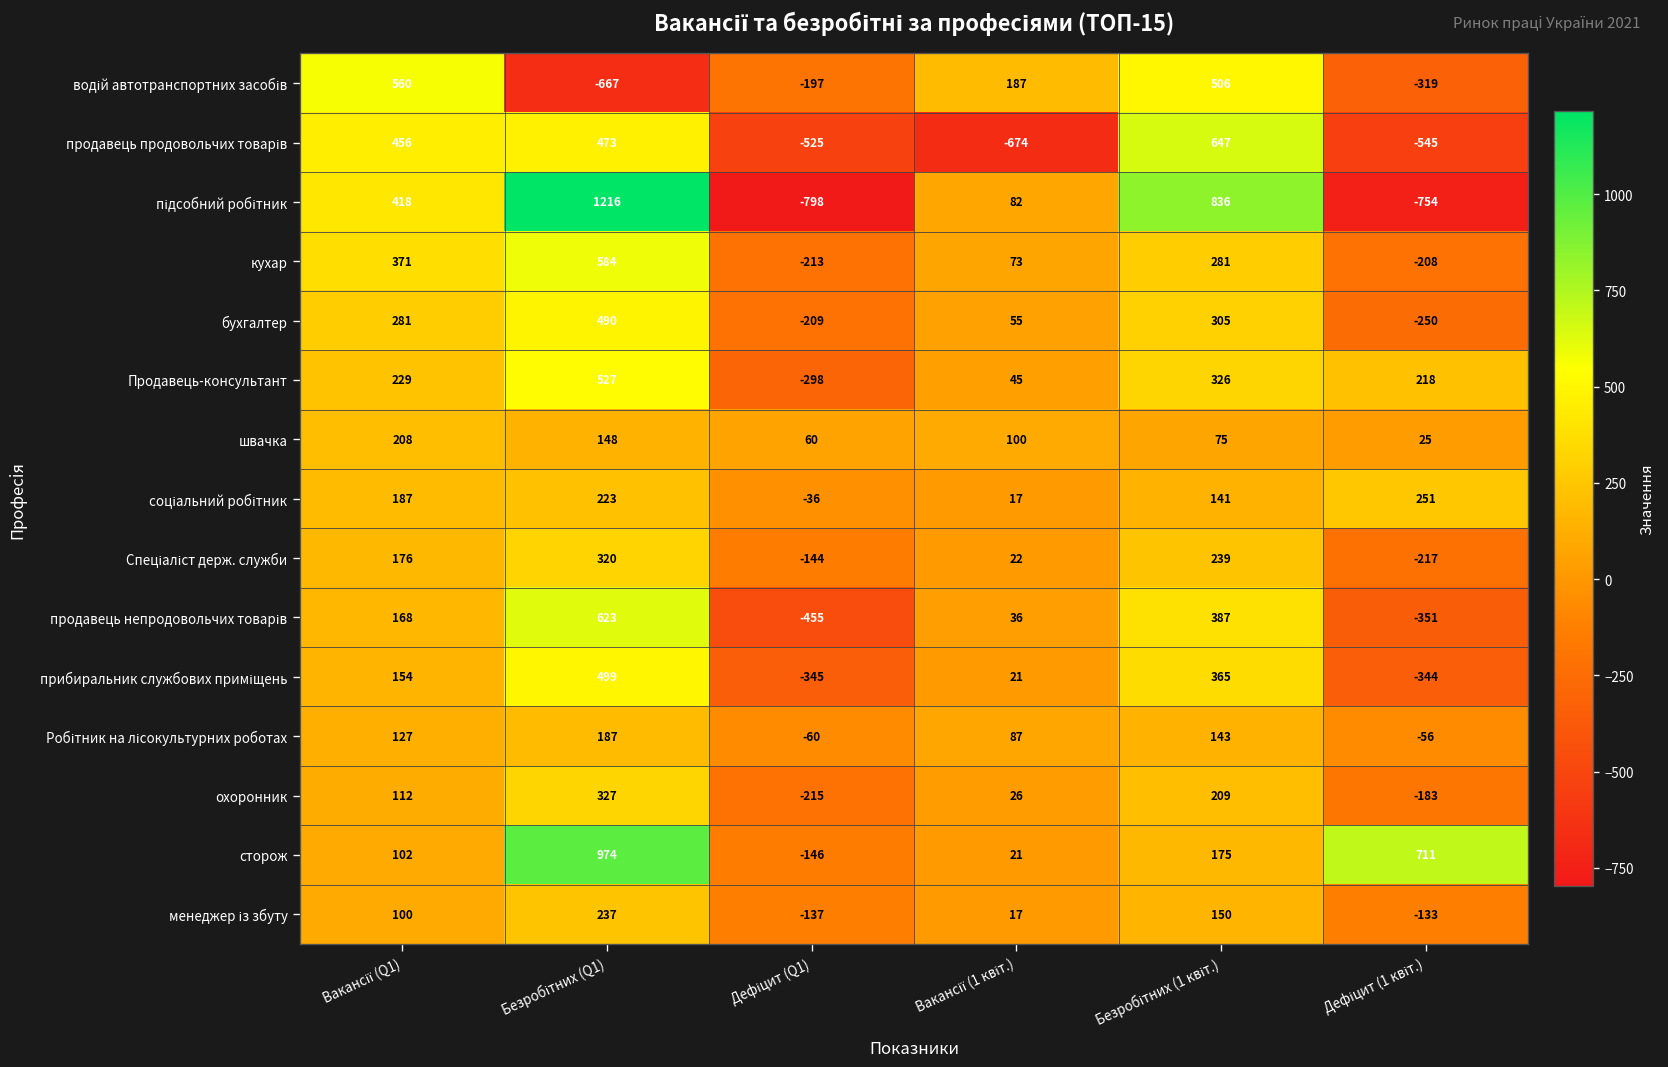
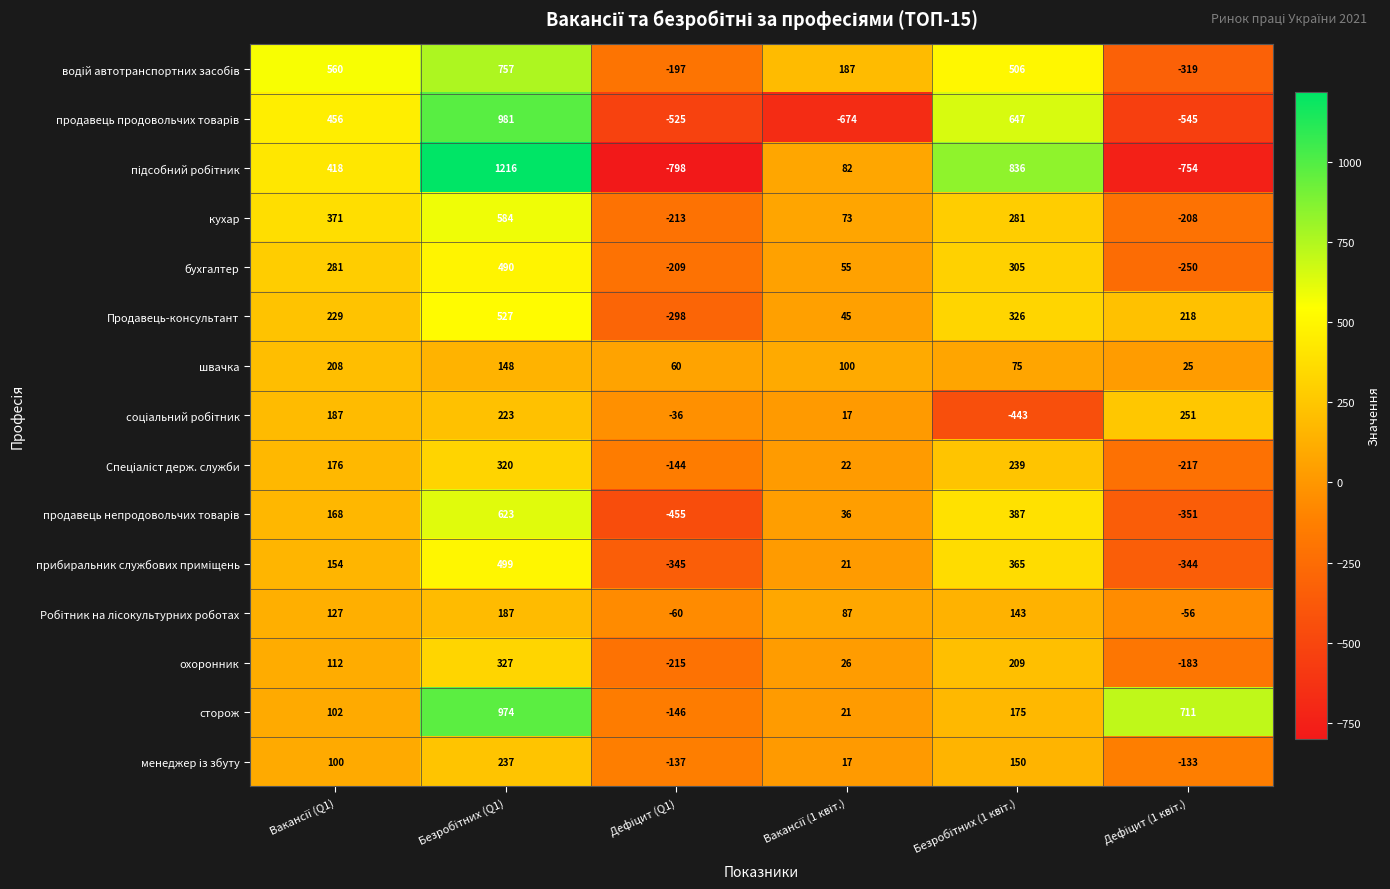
  {
    "водій автотранспортних засобів": {
      "Вакансії (Q1)": 560,
-     "Безробітних (Q1)": -667,
+     "Безробітних (Q1)": 757,
      "Дефіцит (Q1)": -197,
      "Вакансії (1 квіт.)": 187,
      "Безробітних (1 квіт.)": 506,
      "Дефіцит (1 квіт.)": -319
    },
    "продавець продовольчих товарів": {
      "Вакансії (Q1)": 456,
-     "Безробітних (Q1)": 473,
+     "Безробітних (Q1)": 981,
      "Дефіцит (Q1)": -525,
      "Вакансії (1 квіт.)": -674,
      "Безробітних (1 квіт.)": 647,
      "Дефіцит (1 квіт.)": -545
    },
    "підсобний робітник": {
      "Вакансії (Q1)": 418,
      "Безробітних (Q1)": 1216,
      "Дефіцит (Q1)": -798,
      "Вакансії (1 квіт.)": 82,
      "Безробітних (1 квіт.)": 836,
      "Дефіцит (1 квіт.)": -754
    },
    "кухар": {
      "Вакансії (Q1)": 371,
      "Безробітних (Q1)": 584,
      "Дефіцит (Q1)": -213,
      "Вакансії (1 квіт.)": 73,
      "Безробітних (1 квіт.)": 281,
      "Дефіцит (1 квіт.)": -208
    },
    "бухгалтер": {
      "Вакансії (Q1)": 281,
      "Безробітних (Q1)": 490,
      "Дефіцит (Q1)": -209,
      "Вакансії (1 квіт.)": 55,
      "Безробітних (1 квіт.)": 305,
      "Дефіцит (1 квіт.)": -250
    },
    "Продавець-консультант": {
      "Вакансії (Q1)": 229,
      "Безробітних (Q1)": 527,
      "Дефіцит (Q1)": -298,
      "Вакансії (1 квіт.)": 45,
      "Безробітних (1 квіт.)": 326,
      "Дефіцит (1 квіт.)": 218
    },
    "швачка": {
      "Вакансії (Q1)": 208,
      "Безробітних (Q1)": 148,
      "Дефіцит (Q1)": 60,
      "Вакансії (1 квіт.)": 100,
      "Безробітних (1 квіт.)": 75,
      "Дефіцит (1 квіт.)": 25
    },
    "соціальний робітник": {
      "Вакансії (Q1)": 187,
      "Безробітних (Q1)": 223,
      "Дефіцит (Q1)": -36,
      "Вакансії (1 квіт.)": 17,
-     "Безробітних (1 квіт.)": 141,
+     "Безробітних (1 квіт.)": -443,
      "Дефіцит (1 квіт.)": 251
    },
    "Спеціаліст держ. служби": {
      "Вакансії (Q1)": 176,
      "Безробітних (Q1)": 320,
      "Дефіцит (Q1)": -144,
      "Вакансії (1 квіт.)": 22,
      "Безробітних (1 квіт.)": 239,
      "Дефіцит (1 квіт.)": -217
    },
    "продавець непродовольчих товарів": {
      "Вакансії (Q1)": 168,
      "Безробітних (Q1)": 623,
      "Дефіцит (Q1)": -455,
      "Вакансії (1 квіт.)": 36,
      "Безробітних (1 квіт.)": 387,
      "Дефіцит (1 квіт.)": -351
    },
    "прибиральник службових приміщень": {
      "Вакансії (Q1)": 154,
      "Безробітних (Q1)": 499,
      "Дефіцит (Q1)": -345,
      "Вакансії (1 квіт.)": 21,
      "Безробітних (1 квіт.)": 365,
      "Дефіцит (1 квіт.)": -344
    },
    "Робітник на лісокультурних роботах": {
      "Вакансії (Q1)": 127,
      "Безробітних (Q1)": 187,
      "Дефіцит (Q1)": -60,
      "Вакансії (1 квіт.)": 87,
      "Безробітних (1 квіт.)": 143,
      "Дефіцит (1 квіт.)": -56
    },
    "охоронник": {
      "Вакансії (Q1)": 112,
      "Безробітних (Q1)": 327,
      "Дефіцит (Q1)": -215,
      "Вакансії (1 квіт.)": 26,
      "Безробітних (1 квіт.)": 209,
      "Дефіцит (1 квіт.)": -183
    },
    "сторож": {
      "Вакансії (Q1)": 102,
      "Безробітних (Q1)": 974,
      "Дефіцит (Q1)": -146,
      "Вакансії (1 квіт.)": 21,
      "Безробітних (1 квіт.)": 175,
      "Дефіцит (1 квіт.)": 711
    },
    "менеджер із збуту": {
      "Вакансії (Q1)": 100,
      "Безробітних (Q1)": 237,
      "Дефіцит (Q1)": -137,
      "Вакансії (1 квіт.)": 17,
      "Безробітних (1 квіт.)": 150,
      "Дефіцит (1 квіт.)": -133
    }
  }
